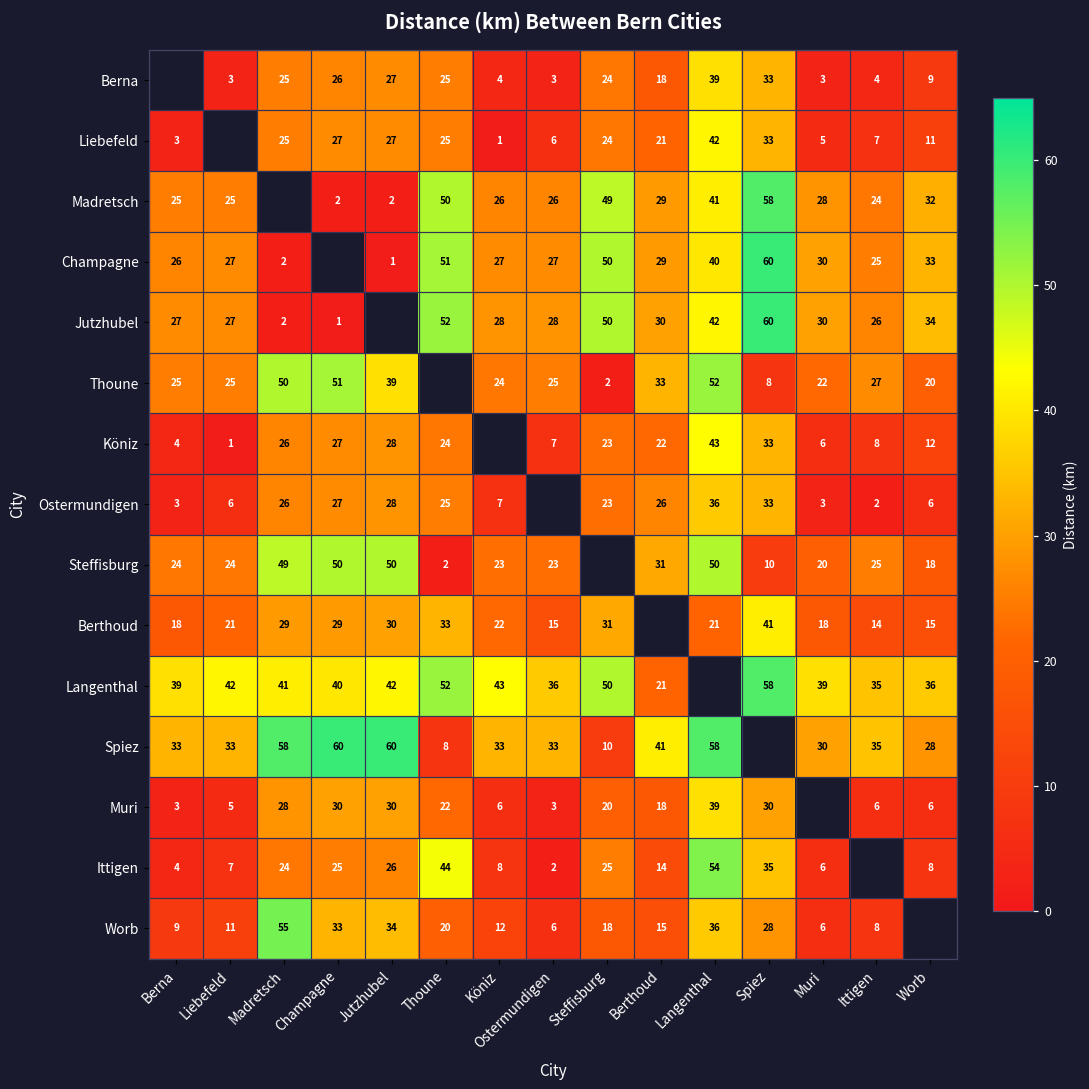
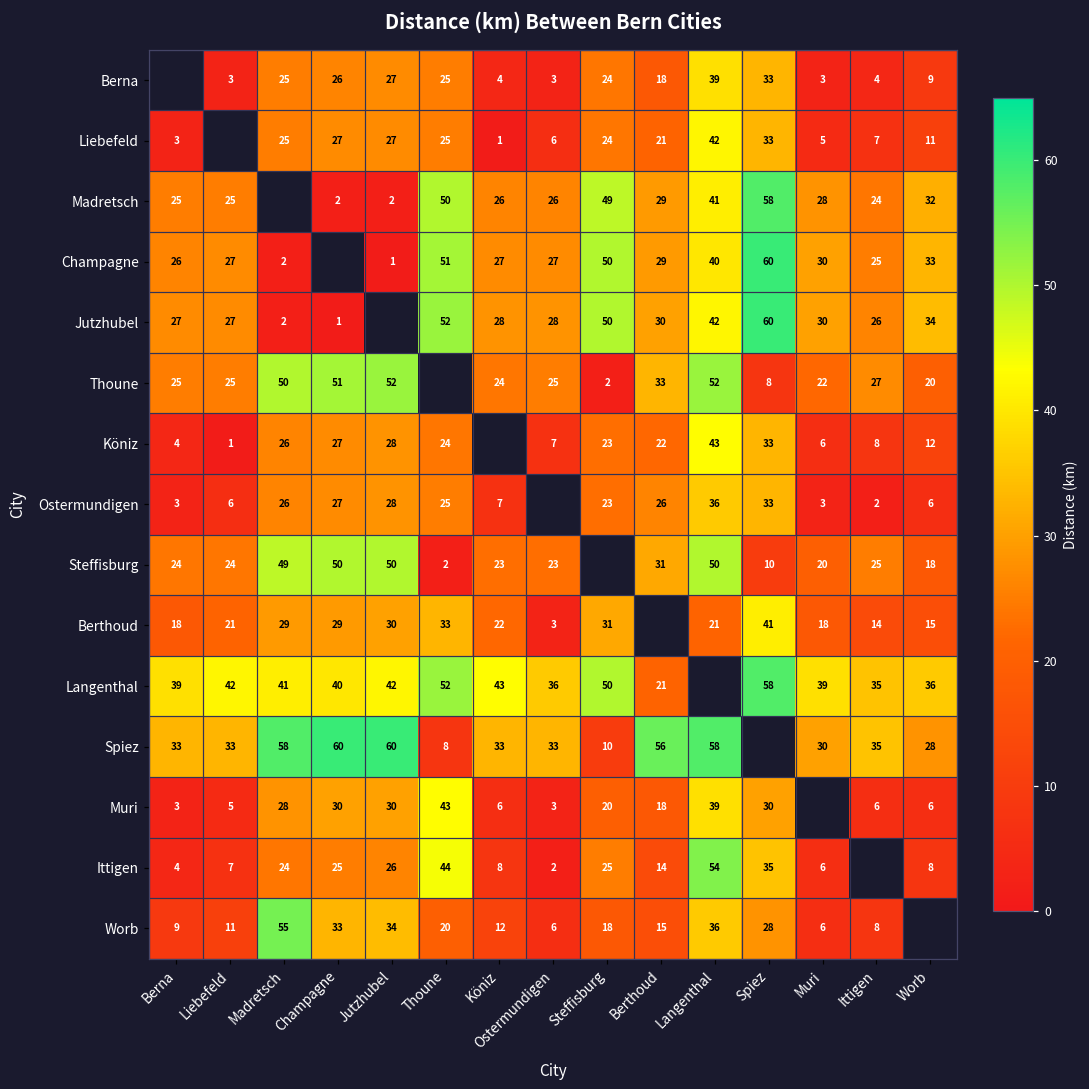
  {
    "Thoune": {
      "Berna": 25,
      "Liebefeld": 25,
      "Madretsch": 50,
      "Champagne": 51,
-     "Jutzhubel": 39,
+     "Jutzhubel": 52,
      "Köniz": 24,
      "Ostermundigen": 25,
      "Steffisburg": 2,
      "Berthoud": 33,
      "Langenthal": 52,
      "Spiez": 8,
      "Muri": 22,
      "Ittigen": 27,
      "Worb": 20
    },
    "Berthoud": {
      "Berna": 18,
      "Liebefeld": 21,
      "Madretsch": 29,
      "Champagne": 29,
      "Jutzhubel": 30,
      "Thoune": 33,
      "Köniz": 22,
-     "Ostermundigen": 15,
+     "Ostermundigen": 3,
      "Steffisburg": 31,
      "Langenthal": 21,
      "Spiez": 41,
      "Muri": 18,
      "Ittigen": 14,
      "Worb": 15
    },
    "Spiez": {
      "Berna": 33,
      "Liebefeld": 33,
      "Madretsch": 58,
      "Champagne": 60,
      "Jutzhubel": 60,
      "Thoune": 8,
      "Köniz": 33,
      "Ostermundigen": 33,
      "Steffisburg": 10,
-     "Berthoud": 41,
+     "Berthoud": 56,
      "Langenthal": 58,
      "Muri": 30,
      "Ittigen": 35,
      "Worb": 28
    },
    "Muri": {
      "Berna": 3,
      "Liebefeld": 5,
      "Madretsch": 28,
      "Champagne": 30,
      "Jutzhubel": 30,
-     "Thoune": 22,
+     "Thoune": 43,
      "Köniz": 6,
      "Ostermundigen": 3,
      "Steffisburg": 20,
      "Berthoud": 18,
      "Langenthal": 39,
      "Spiez": 30,
      "Ittigen": 6,
      "Worb": 6
    }
  }
